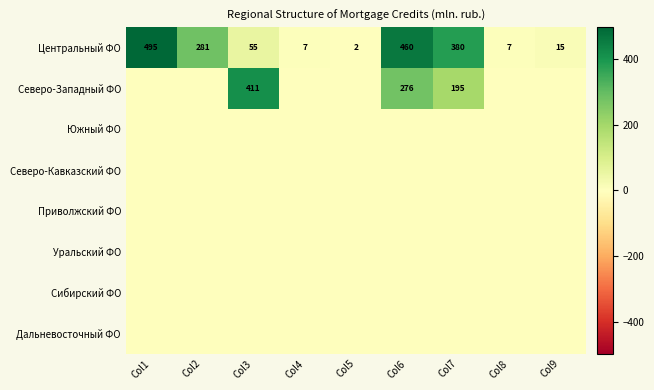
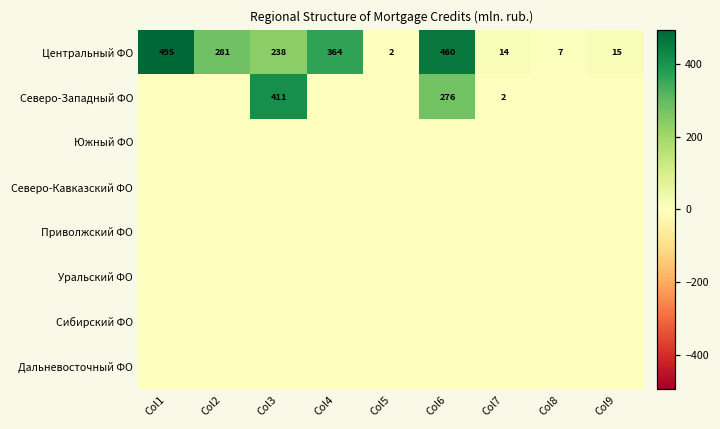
  {
    "Центральный ФО": {
      "Col1": 495,
      "Col2": 281,
-     "Col3": 55,
-     "Col4": 7,
+     "Col3": 238,
+     "Col4": 364,
      "Col5": 2,
      "Col6": 460,
-     "Col7": 380,
+     "Col7": 14,
      "Col8": 7,
      "Col9": 15
    },
    "Северо-Западный ФО": {
      "Col3": 411,
      "Col6": 276,
-     "Col7": 195
+     "Col7": 2
    }
  }
